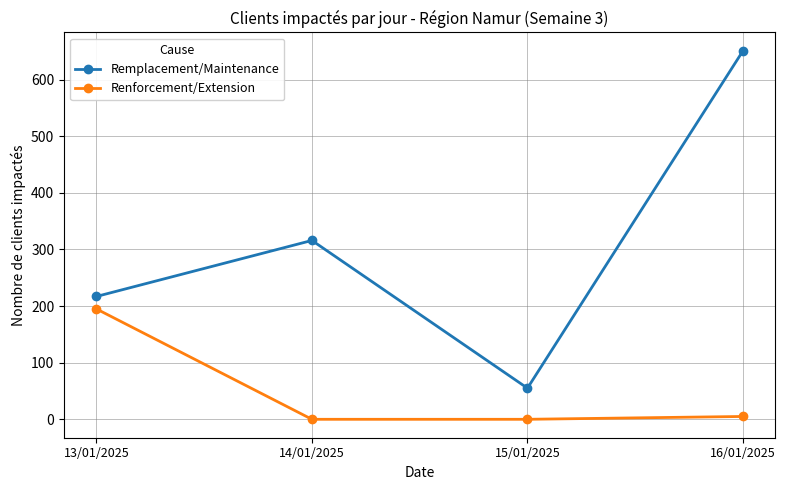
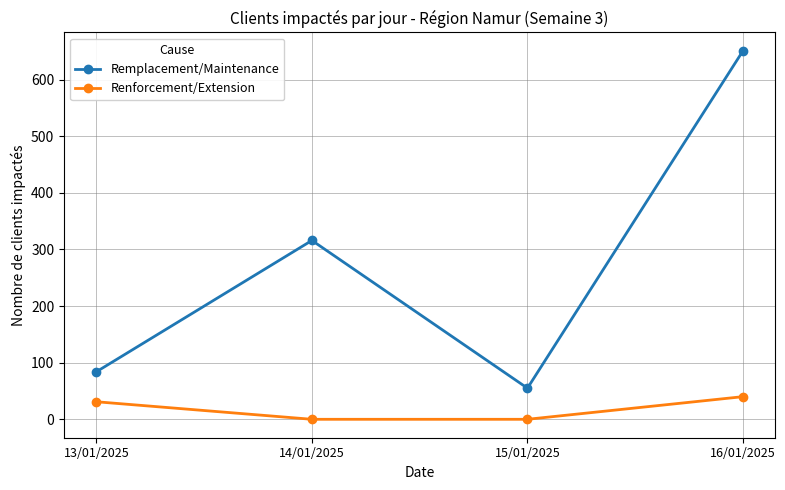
  {
    "Remplacement/Maintenance": {
-     "13/01/2025": 220,
+     "13/01/2025": 80,
      "14/01/2025": 320,
      "15/01/2025": 60,
      "16/01/2025": 650
    },
    "Renforcement/Extension": {
-     "13/01/2025": 200,
+     "13/01/2025": 30,
      "14/01/2025": 0,
      "15/01/2025": 0,
-     "16/01/2025": 10
+     "16/01/2025": 40
    }
  }
